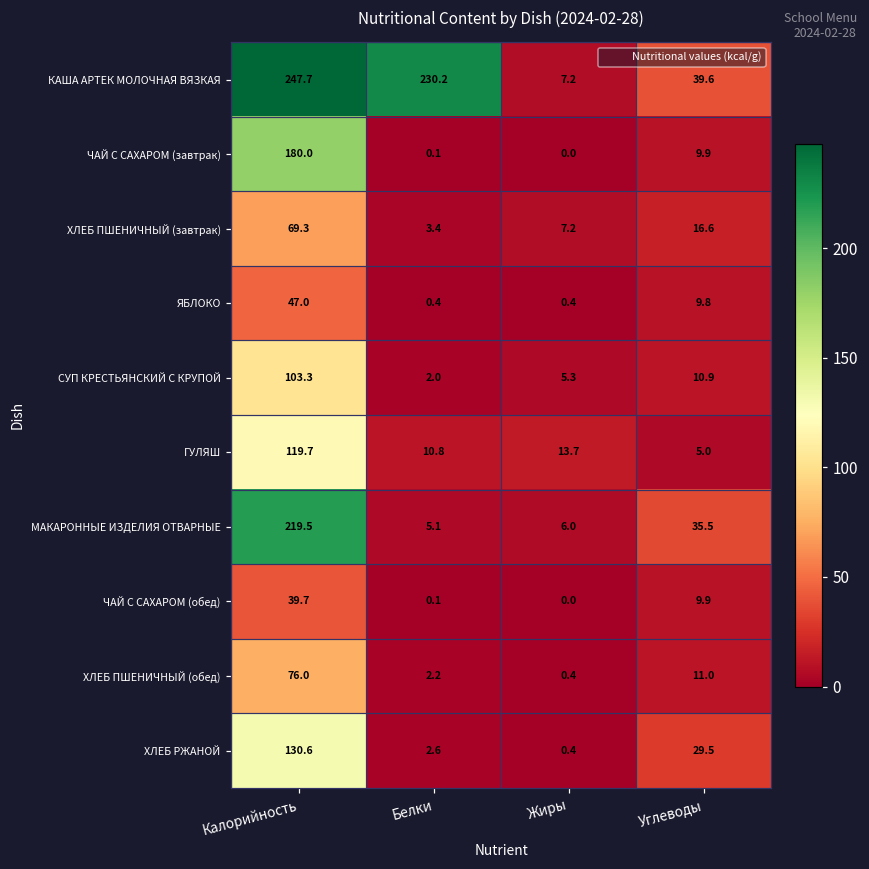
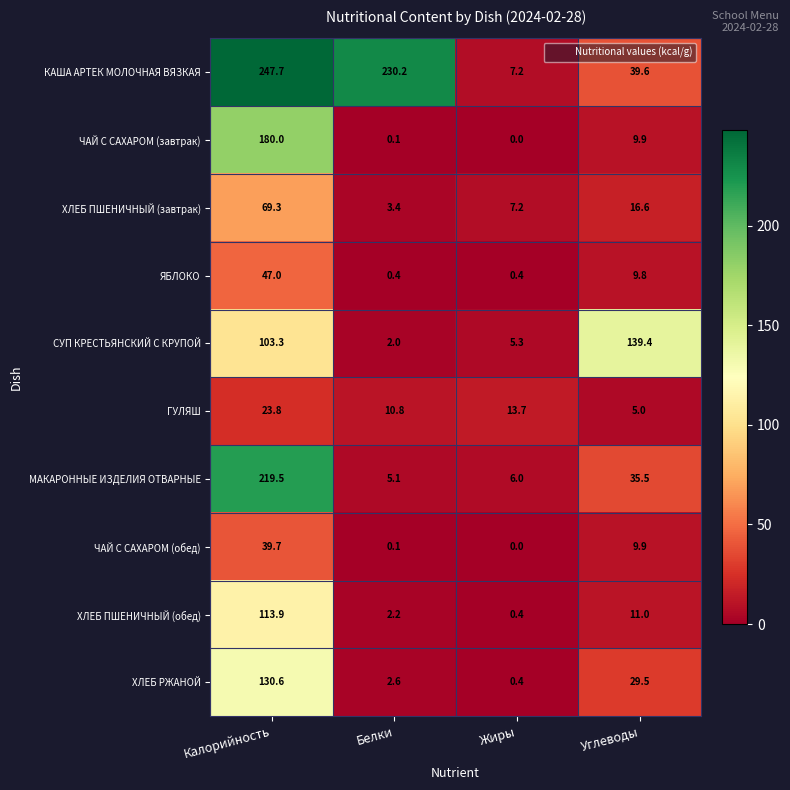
  {
    "КАША АРТЕК МОЛОЧНАЯ ВЯЗКАЯ": {
      "Калорийность": 247.7,
      "Белки": 230.2,
      "Жиры": 7.2,
      "Углеводы": 39.6
    },
    "ЧАЙ С САХАРОМ (завтрак)": {
      "Калорийность": 180.0,
      "Белки": 0.1,
      "Жиры": 0.0,
      "Углеводы": 9.9
    },
    "ХЛЕБ ПШЕНИЧНЫЙ (завтрак)": {
      "Калорийность": 69.3,
      "Белки": 3.4,
      "Жиры": 7.2,
      "Углеводы": 16.6
    },
    "ЯБЛОКО": {
      "Калорийность": 47.0,
      "Белки": 0.4,
      "Жиры": 0.4,
      "Углеводы": 9.8
    },
    "СУП КРЕСТЬЯНСКИЙ С КРУПОЙ": {
      "Калорийность": 103.3,
      "Белки": 2.0,
      "Жиры": 5.3,
-     "Углеводы": 10.9
+     "Углеводы": 139.4
    },
    "ГУЛЯШ": {
-     "Калорийность": 119.7,
+     "Калорийность": 23.8,
      "Белки": 10.8,
      "Жиры": 13.7,
      "Углеводы": 5.0
    },
    "МАКАРОННЫЕ ИЗДЕЛИЯ ОТВАРНЫЕ": {
      "Калорийность": 219.5,
      "Белки": 5.1,
      "Жиры": 6.0,
      "Углеводы": 35.5
    },
    "ЧАЙ С САХАРОМ (обед)": {
      "Калорийность": 39.7,
      "Белки": 0.1,
      "Жиры": 0.0,
      "Углеводы": 9.9
    },
    "ХЛЕБ ПШЕНИЧНЫЙ (обед)": {
-     "Калорийность": 76.0,
+     "Калорийность": 113.9,
      "Белки": 2.2,
      "Жиры": 0.4,
      "Углеводы": 11.0
    },
    "ХЛЕБ РЖАНОЙ": {
      "Калорийность": 130.6,
      "Белки": 2.6,
      "Жиры": 0.4,
      "Углеводы": 29.5
    }
  }
